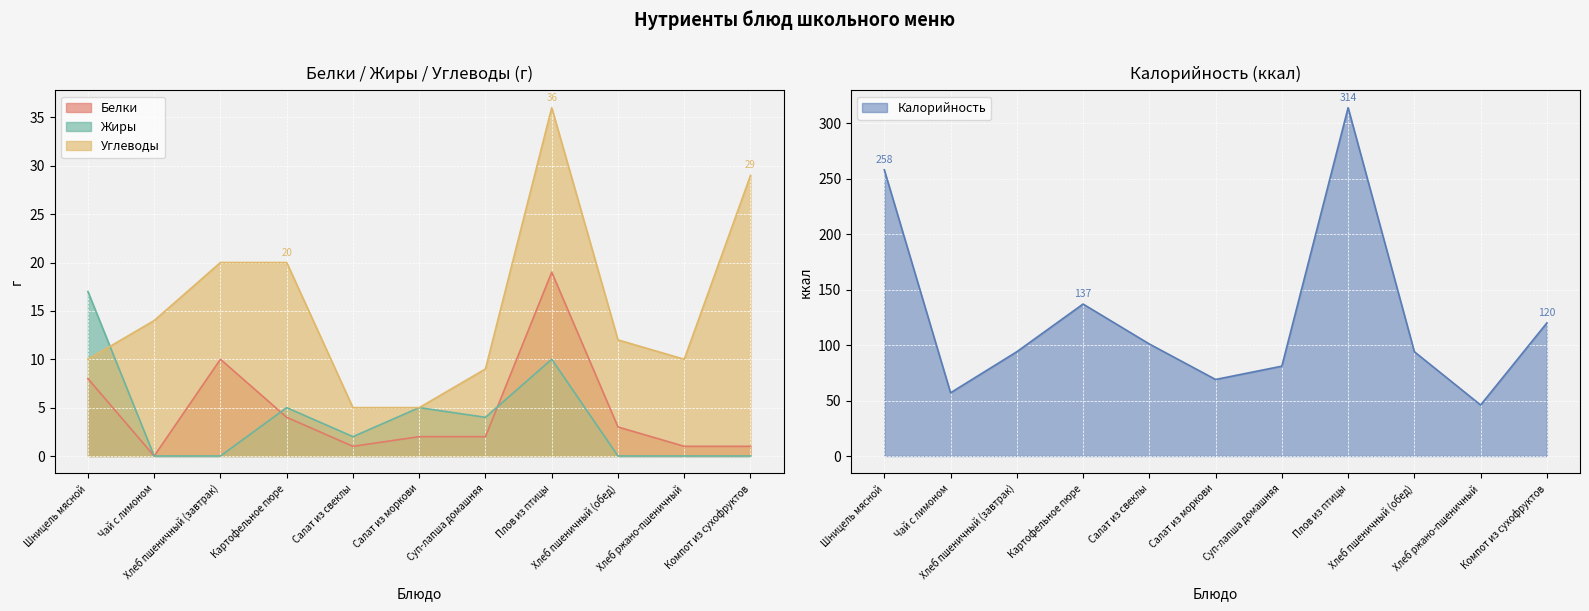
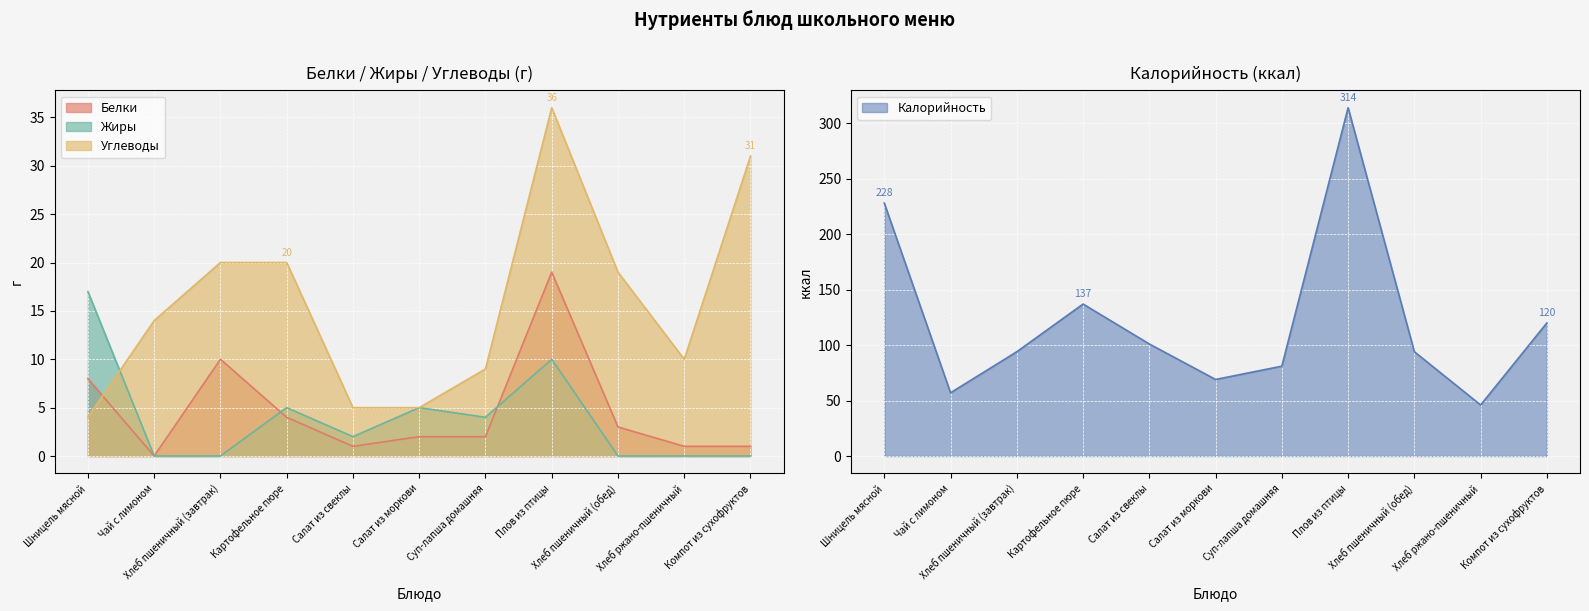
  {
    "Белки / Жиры / Углеводы (г)": {
      "Белки": {
        "Шницель мясной": 8,
        "Хлеб пшеничный (завтрак)": 10,
        "Картофельное пюре": 4,
        "Салат из свеклы": 1,
        "Салат из моркови": 2,
        "Суп-лапша домашняя": 2,
        "Плов из птицы": 19,
        "Хлеб пшеничный (обед)": 3,
        "Хлеб ржано-пшеничный": 1,
        "Компот из сухофруктов": 1
      },
      "Жиры": {
        "Шницель мясной": 17,
        "Хлеб пшеничный (завтрак)": 0,
        "Картофельное пюре": 5,
        "Салат из свеклы": 2,
        "Суп-лапша домашняя": 4,
        "Плов из птицы": 10,
        "Хлеб пшеничный (обед)": 0,
        "Хлеб ржано-пшеничный": 0,
        "Компот из сухофруктов": 0
      },
      "Углеводы": {
-       "Шницель мясной": 10,
+       "Шницель мясной": 4,
        "Картофельное пюре": 20,
        "Плов из птицы": 36,
-       "Хлеб пшеничный (обед)": 12,
-       "Компот из сухофруктов": 29
+       "Хлеб пшеничный (обед)": 19,
+       "Компот из сухофруктов": 31
      }
    },
    "Калорийность (ккал)": {
-     "Шницель мясной": 258,
+     "Шницель мясной": 228,
      "Картофельное пюре": 137,
      "Плов из птицы": 314,
      "Компот из сухофруктов": 120
    }
  }
